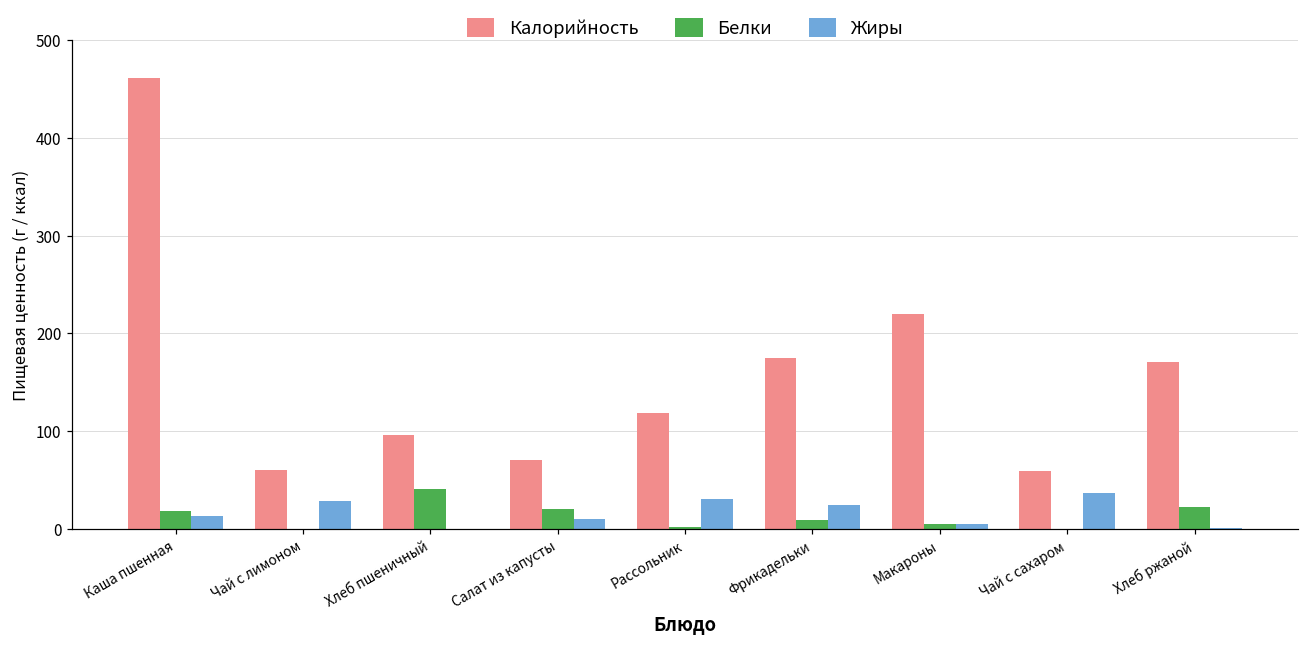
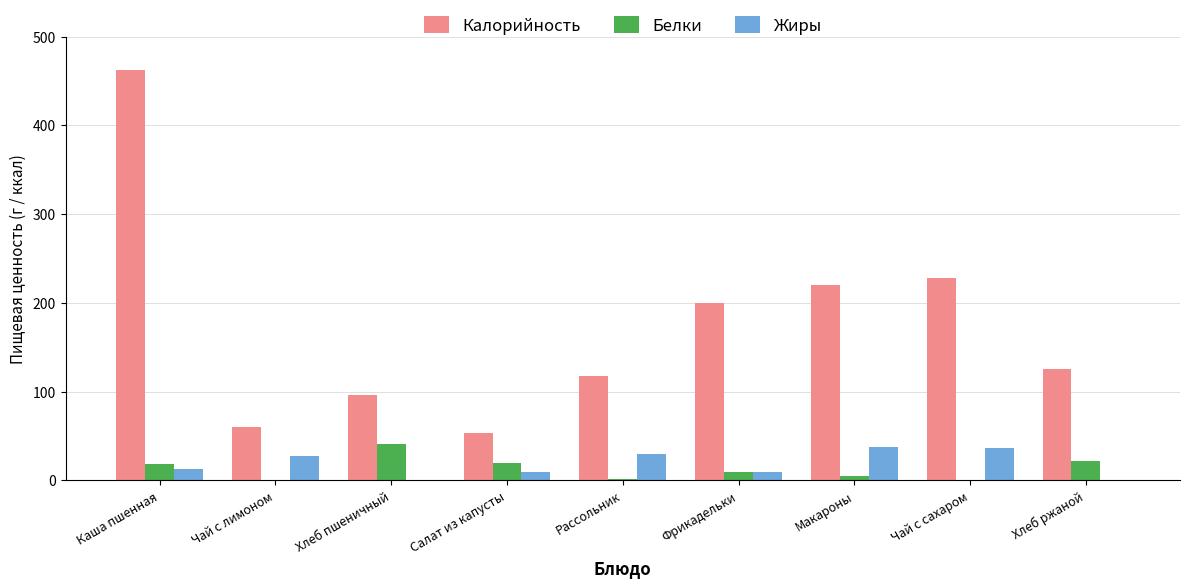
  {
    "Калорийность": {
      "Каша пшенная": 460,
      "Чай с лимоном": 60,
      "Хлеб пшеничный": 100,
-     "Салат из капусты": 70,
+     "Салат из капусты": 50,
      "Рассольник": 120,
-     "Фрикадельки": 180,
+     "Фрикадельки": 200,
      "Макароны": 220,
-     "Чай с сахаром": 60,
-     "Хлеб ржаной": 170
+     "Чай с сахаром": 230,
+     "Хлеб ржаной": 130
    },
    "Белки": {
      "Каша пшенная": 20,
      "Чай с лимоном": 0,
      "Хлеб пшеничный": 40,
      "Салат из капусты": 20,
      "Фрикадельки": 10,
      "Макароны": 10,
      "Чай с сахаром": 0,
      "Хлеб ржаной": 20
    },
    "Жиры": {
      "Каша пшенная": 10,
      "Чай с лимоном": 30,
      "Хлеб пшеничный": 0,
      "Салат из капусты": 10,
      "Рассольник": 30,
-     "Фрикадельки": 20,
-     "Макароны": 10,
+     "Фрикадельки": 10,
+     "Макароны": 40,
      "Чай с сахаром": 40
    }
  }
